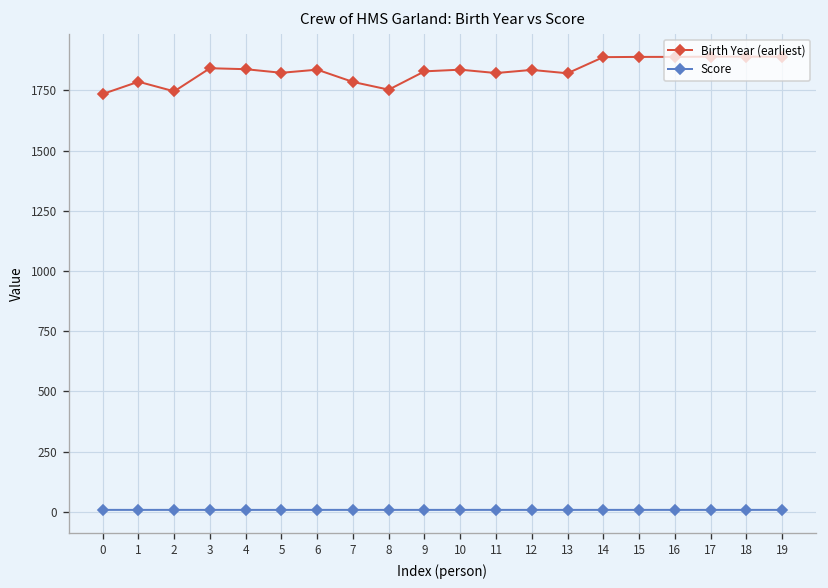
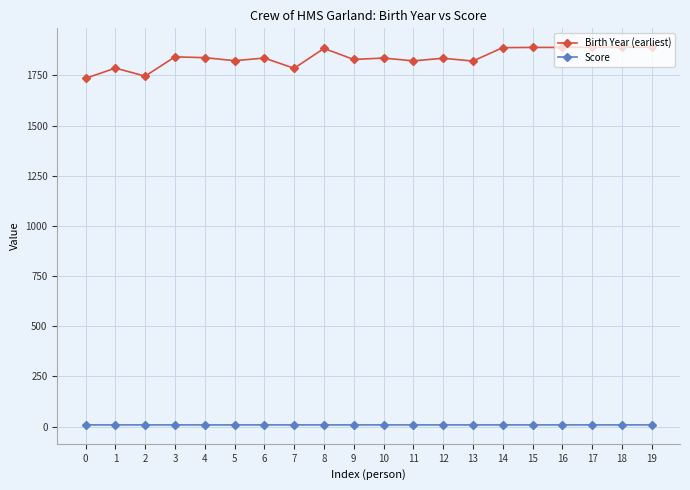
  {
    "Birth Year (earliest)": {
      "0": 1740,
      "1": 1790,
      "2": 1750,
      "3": 1840,
      "4": 1840,
      "5": 1820,
      "6": 1840,
      "7": 1790,
-     "8": 1750,
+     "8": 1880,
      "9": 1830,
      "10": 1840,
      "11": 1820,
      "12": 1840,
      "13": 1820,
      "14": 1890,
      "15": 1890
    },
    "Score": {
      "0": 10,
      "1": 10,
      "2": 10,
      "3": 10,
      "4": 10,
      "5": 10,
      "6": 10,
      "7": 10,
      "8": 10,
      "9": 10,
      "10": 10,
      "11": 10,
      "12": 10,
      "13": 10,
      "14": 10,
      "15": 10,
      "16": 10,
      "17": 10,
      "18": 10,
      "19": 10
    }
  }
